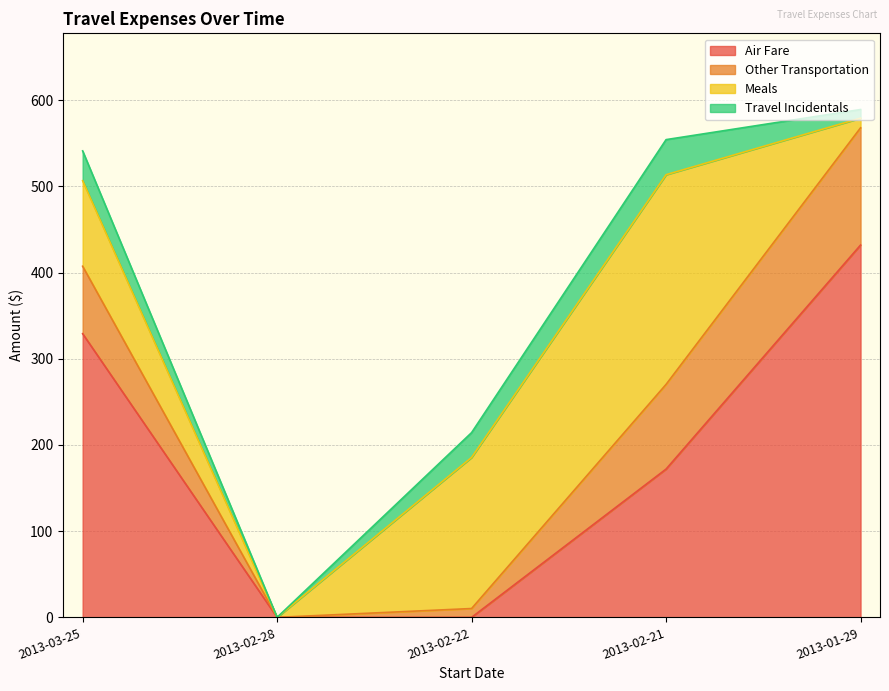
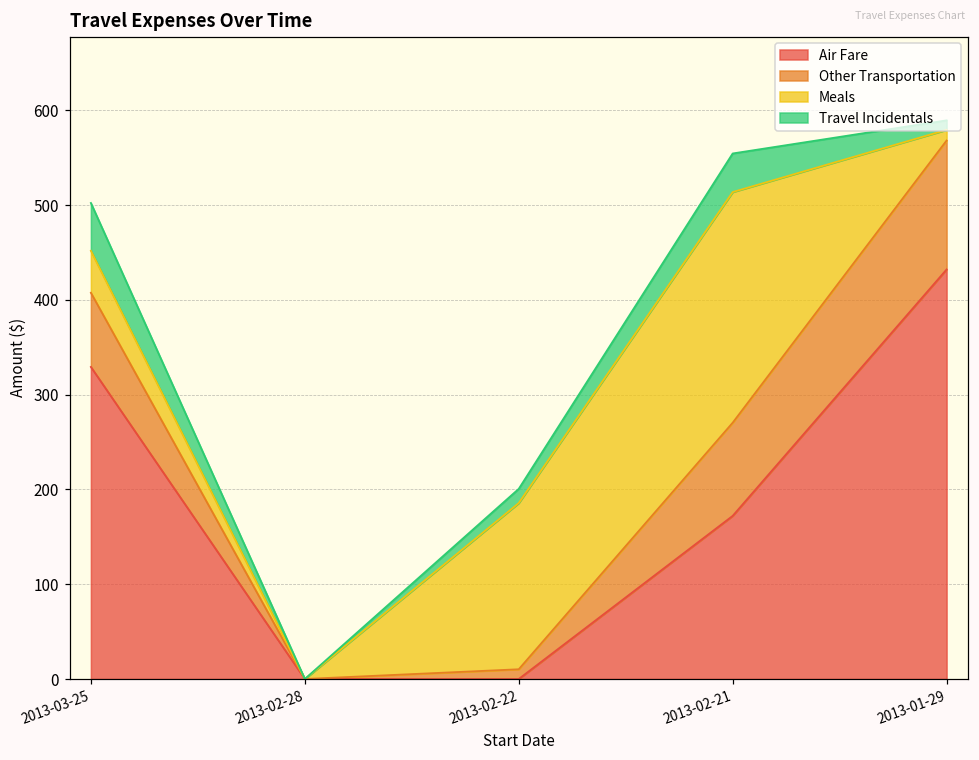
  {
    "Meals": {
-     "2013-03-25": 100,
+     "2013-03-25": 40,
      "2013-02-22": 180,
      "2013-02-21": 240
    },
    "Travel Incidentals": {
-     "2013-03-25": 30,
-     "2013-02-22": 30,
+     "2013-03-25": 50,
+     "2013-02-22": 20,
      "2013-02-21": 40
    }
  }
